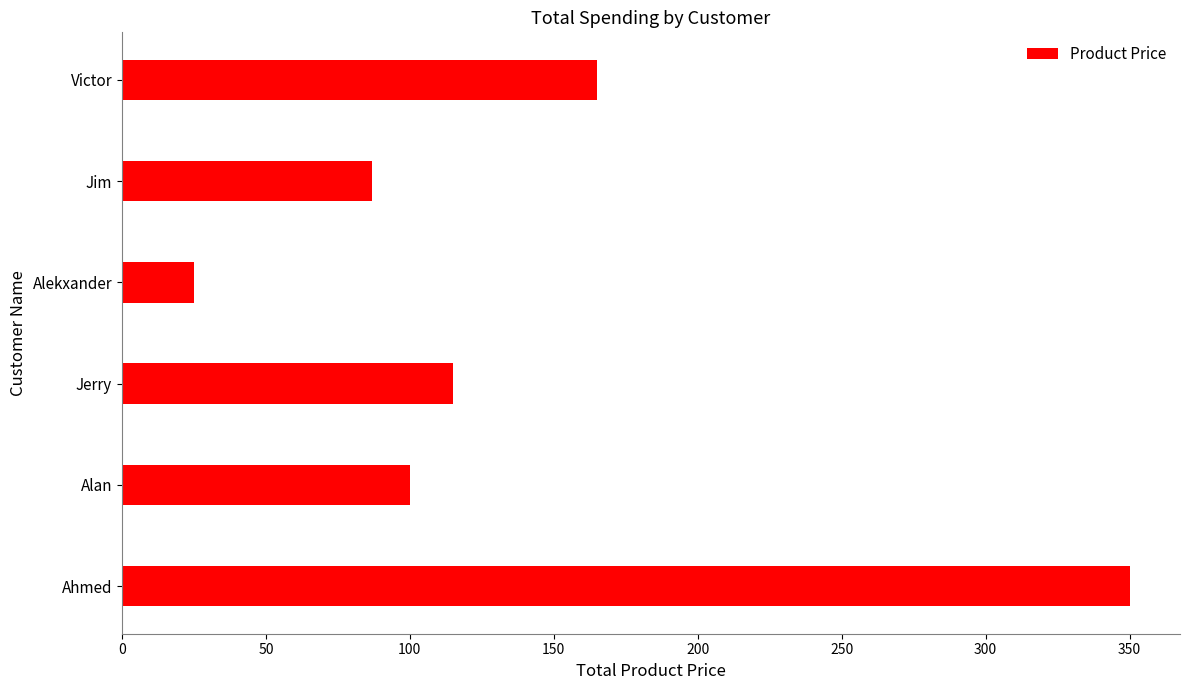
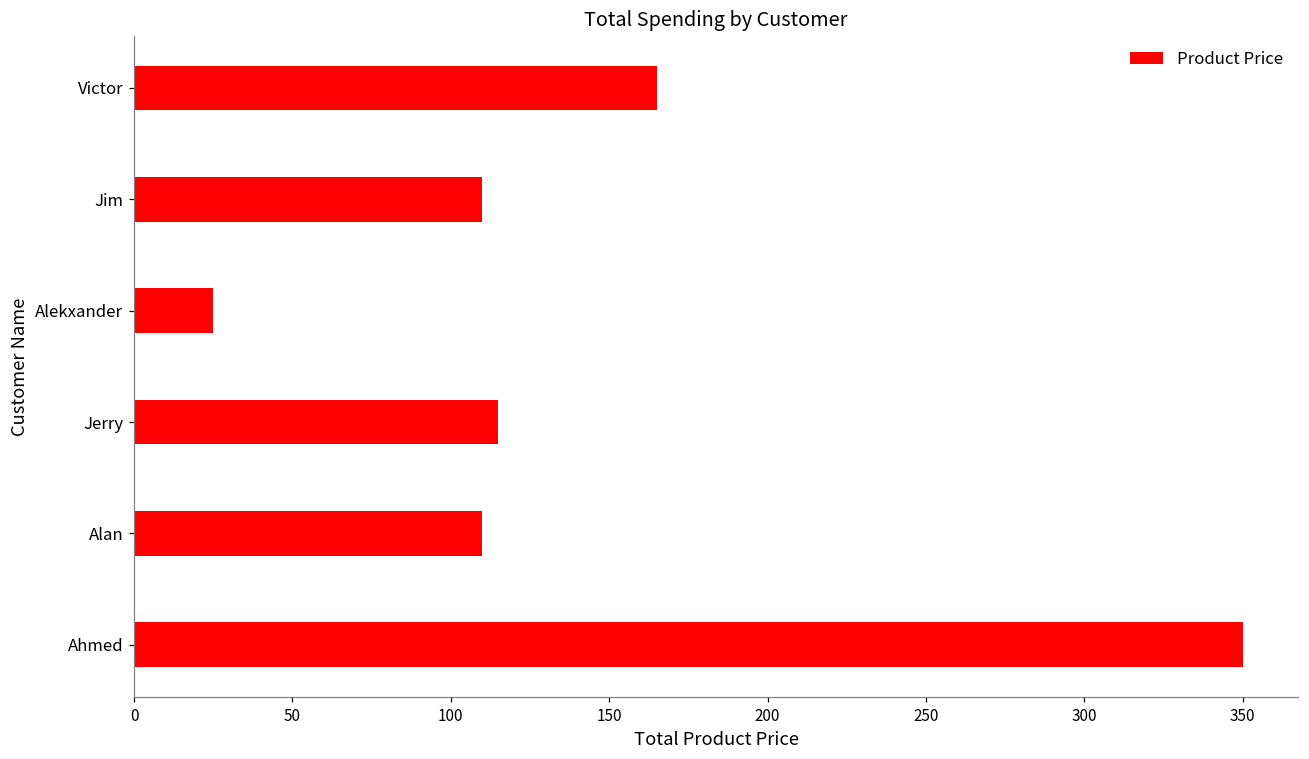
  {
    "Victor": 165,
-   "Jim": 87,
+   "Jim": 110,
    "Alekxander": 25,
    "Jerry": 115,
-   "Alan": 100,
+   "Alan": 110,
    "Ahmed": 350
  }
